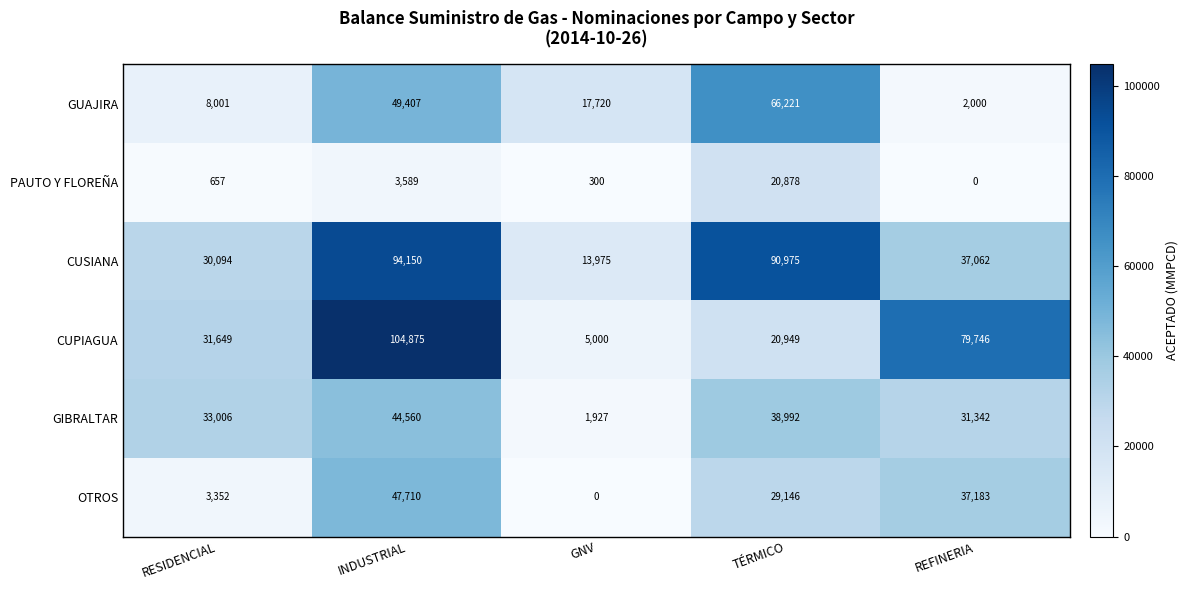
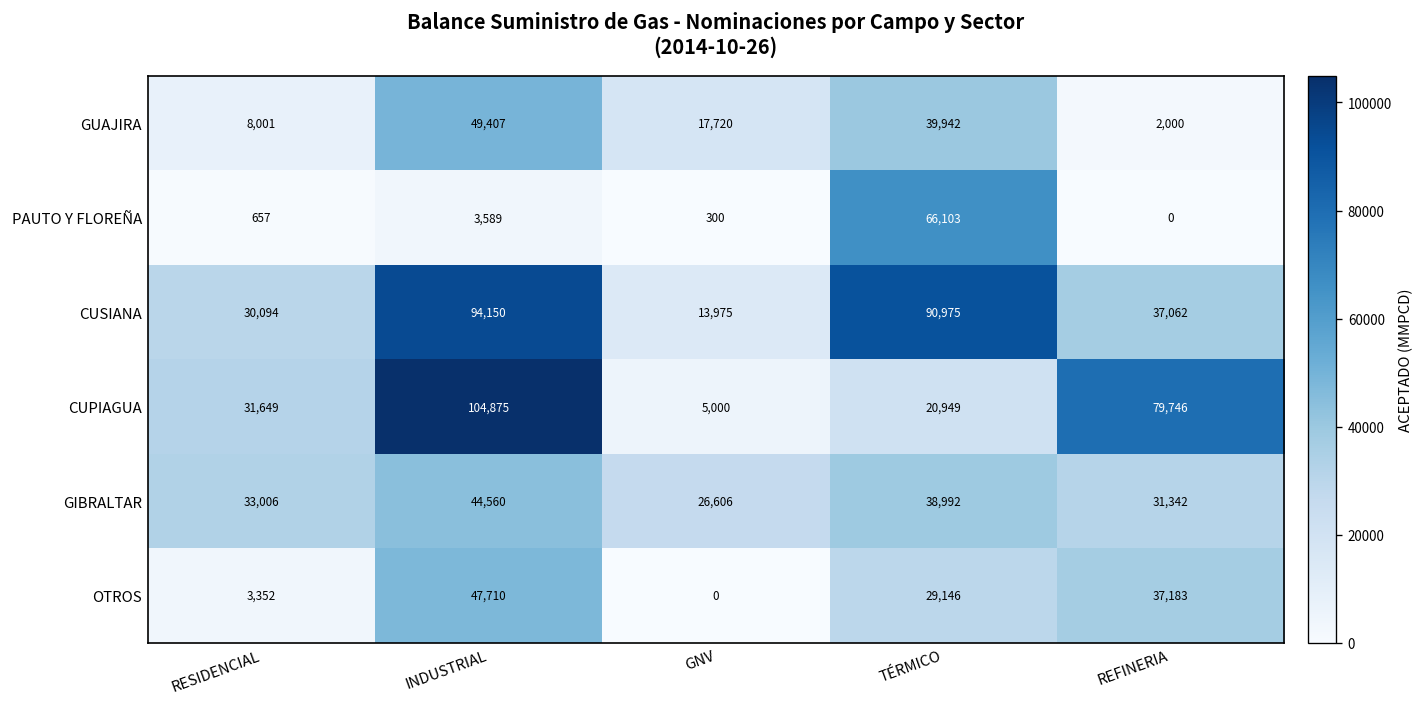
  {
    "GUAJIRA": {
      "RESIDENCIAL": "8,001",
      "INDUSTRIAL": "49,407",
      "GNV": "17,720",
-     "TÉRMICO": "66,221",
+     "TÉRMICO": "39,942",
      "REFINERIA": "2,000"
    },
    "PAUTO Y FLOREÑA": {
      "RESIDENCIAL": "657",
      "INDUSTRIAL": "3,589",
      "GNV": "300",
-     "TÉRMICO": "20,878",
+     "TÉRMICO": "66,103",
      "REFINERIA": "0"
    },
    "CUSIANA": {
      "RESIDENCIAL": "30,094",
      "INDUSTRIAL": "94,150",
      "GNV": "13,975",
      "TÉRMICO": "90,975",
      "REFINERIA": "37,062"
    },
    "CUPIAGUA": {
      "RESIDENCIAL": "31,649",
      "INDUSTRIAL": "104,875",
      "GNV": "5,000",
      "TÉRMICO": "20,949",
      "REFINERIA": "79,746"
    },
    "GIBRALTAR": {
      "RESIDENCIAL": "33,006",
      "INDUSTRIAL": "44,560",
-     "GNV": "1,927",
+     "GNV": "26,606",
      "TÉRMICO": "38,992",
      "REFINERIA": "31,342"
    },
    "OTROS": {
      "RESIDENCIAL": "3,352",
      "INDUSTRIAL": "47,710",
      "GNV": "0",
      "TÉRMICO": "29,146",
      "REFINERIA": "37,183"
    }
  }
